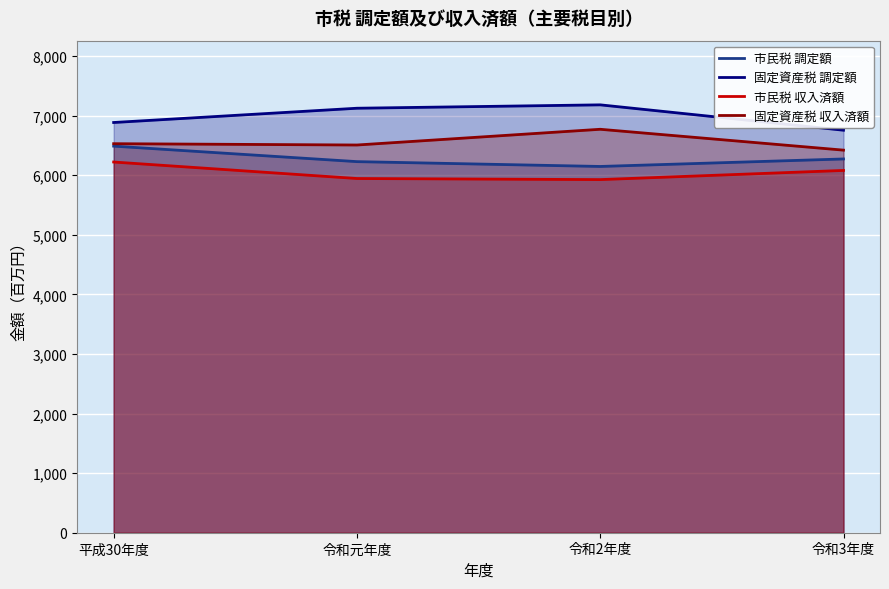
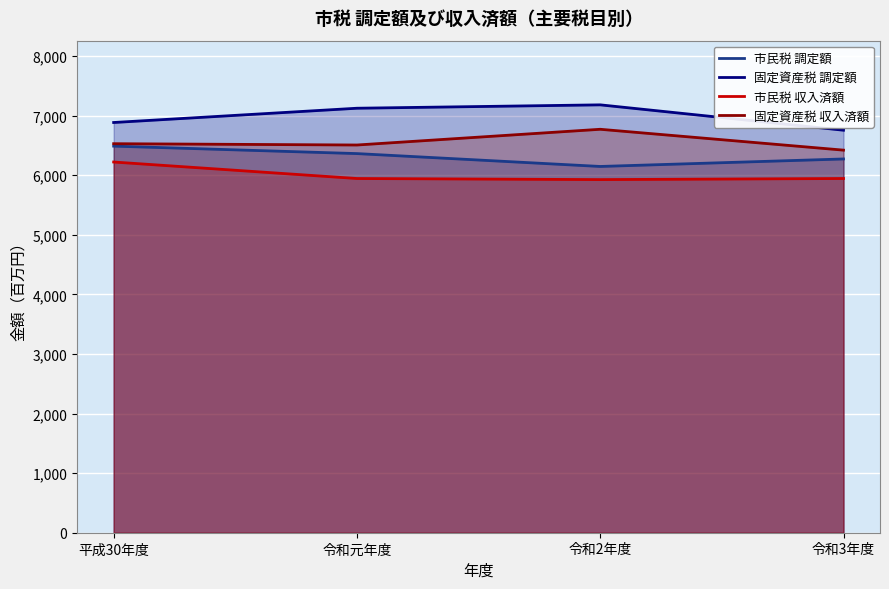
  {
    "市民税 調定額": {
-     "令和元年度": "6,200",
+     "令和元年度": "6,400",
      "令和2年度": "6,100",
      "令和3年度": "6,300"
    },
    "固定資産税 調定額": {
      "平成30年度": "6,900",
      "令和元年度": "7,100",
      "令和2年度": "7,200",
      "令和3年度": "6,800"
    },
    "市民税 収入済額": {
      "平成30年度": "6,200",
      "令和元年度": "5,900",
      "令和2年度": "5,900",
-     "令和3年度": "6,100"
+     "令和3年度": "5,900"
    },
    "固定資産税 収入済額": {
      "令和元年度": "6,500",
      "令和2年度": "6,800",
      "令和3年度": "6,400"
    }
  }
